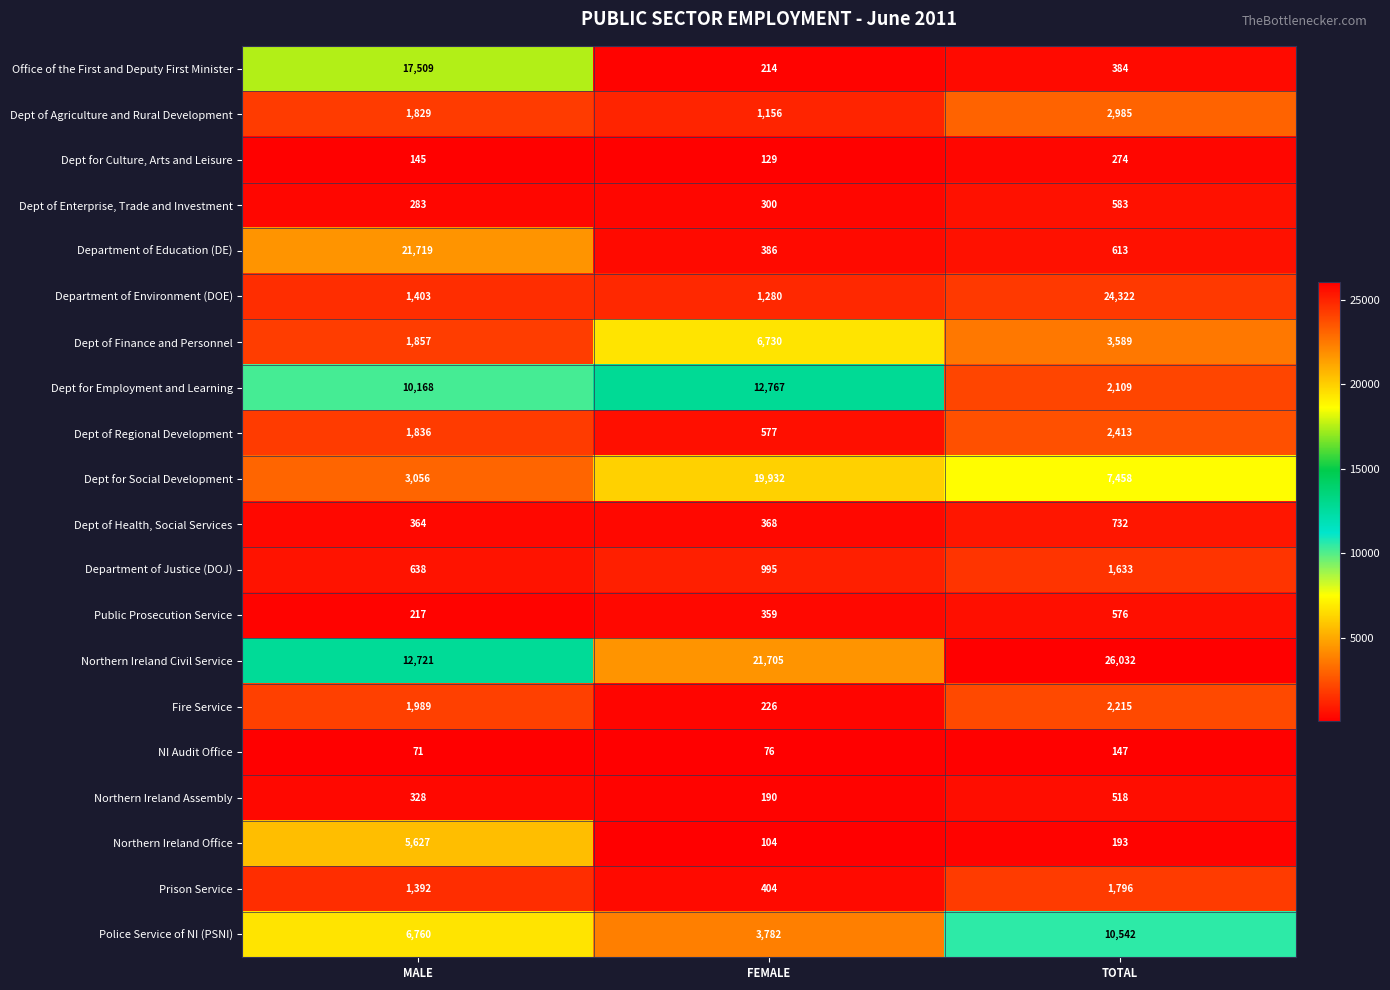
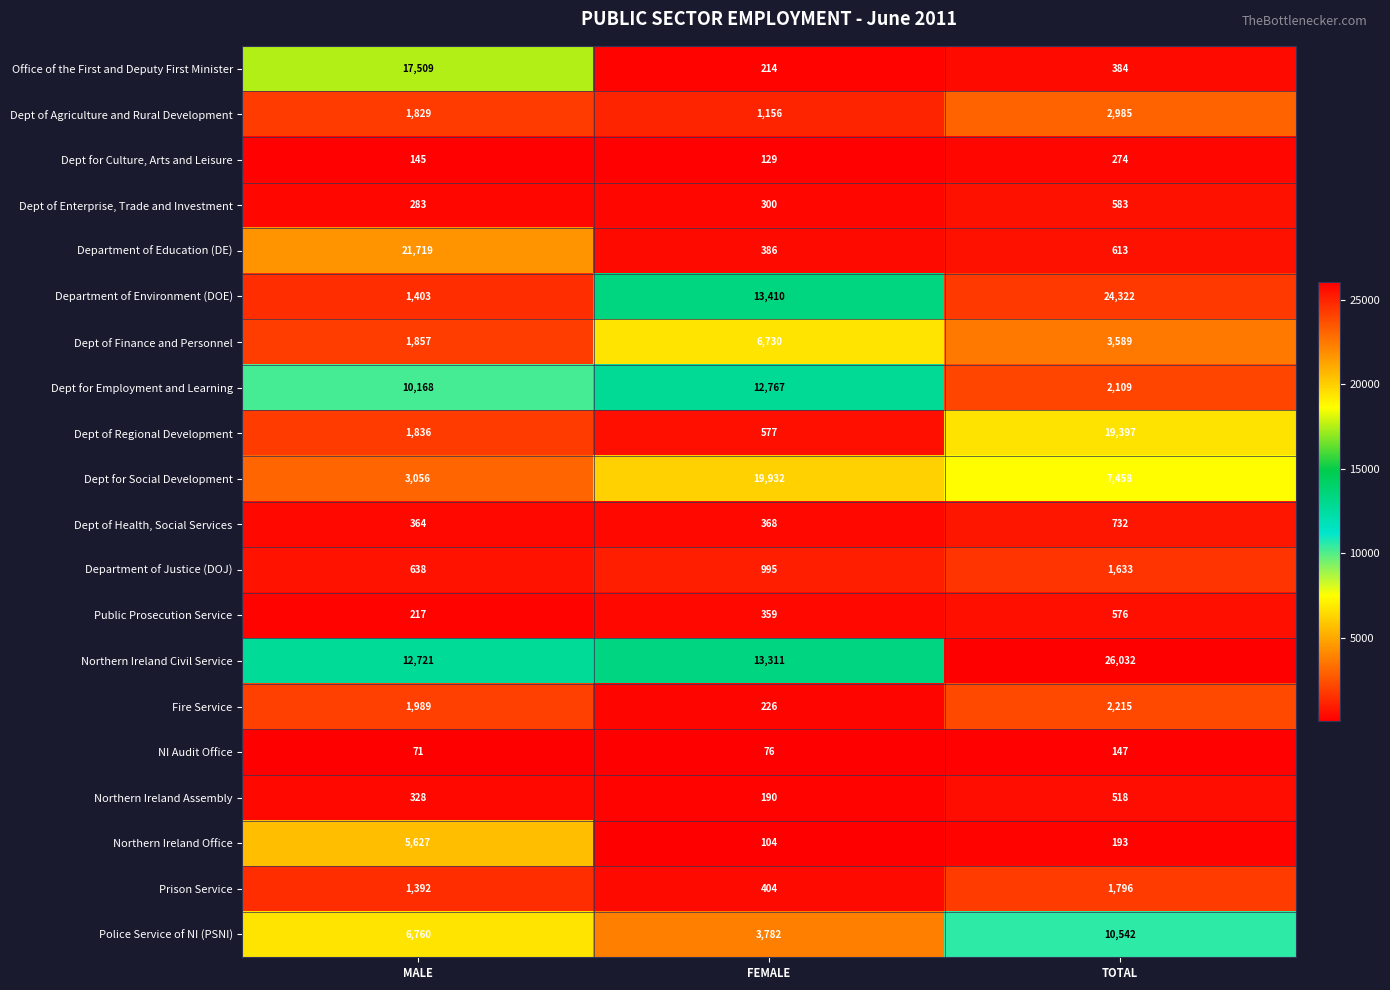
  {
    "Office of the First and Deputy First Minister": {
      "MALE": "17,509",
      "FEMALE": "214",
      "TOTAL": "384"
    },
    "Dept of Agriculture and Rural Development": {
      "MALE": "1,829",
      "FEMALE": "1,156",
      "TOTAL": "2,985"
    },
    "Dept for Culture, Arts and Leisure": {
      "MALE": "145",
      "FEMALE": "129",
      "TOTAL": "274"
    },
    "Dept of Enterprise, Trade and Investment": {
      "MALE": "283",
      "FEMALE": "300",
      "TOTAL": "583"
    },
    "Department of Education (DE)": {
      "MALE": "21,719",
      "FEMALE": "386",
      "TOTAL": "613"
    },
    "Department of Environment (DOE)": {
      "MALE": "1,403",
-     "FEMALE": "1,280",
+     "FEMALE": "13,410",
      "TOTAL": "24,322"
    },
    "Dept of Finance and Personnel": {
      "MALE": "1,857",
      "FEMALE": "6,730",
      "TOTAL": "3,589"
    },
    "Dept for Employment and Learning": {
      "MALE": "10,168",
      "FEMALE": "12,767",
      "TOTAL": "2,109"
    },
    "Dept of Regional Development": {
      "MALE": "1,836",
      "FEMALE": "577",
-     "TOTAL": "2,413"
+     "TOTAL": "19,397"
    },
    "Dept for Social Development": {
      "MALE": "3,056",
      "FEMALE": "19,932",
      "TOTAL": "7,458"
    },
    "Dept of Health, Social Services": {
      "MALE": "364",
      "FEMALE": "368",
      "TOTAL": "732"
    },
    "Department of Justice (DOJ)": {
      "MALE": "638",
      "FEMALE": "995",
      "TOTAL": "1,633"
    },
    "Public Prosecution Service": {
      "MALE": "217",
      "FEMALE": "359",
      "TOTAL": "576"
    },
    "Northern Ireland Civil Service": {
      "MALE": "12,721",
-     "FEMALE": "21,705",
+     "FEMALE": "13,311",
      "TOTAL": "26,032"
    },
    "Fire Service": {
      "MALE": "1,989",
      "FEMALE": "226",
      "TOTAL": "2,215"
    },
    "NI Audit Office": {
      "MALE": "71",
      "FEMALE": "76",
      "TOTAL": "147"
    },
    "Northern Ireland Assembly": {
      "MALE": "328",
      "FEMALE": "190",
      "TOTAL": "518"
    },
    "Northern Ireland Office": {
      "MALE": "5,627",
      "FEMALE": "104",
      "TOTAL": "193"
    },
    "Prison Service": {
      "MALE": "1,392",
      "FEMALE": "404",
      "TOTAL": "1,796"
    },
    "Police Service of NI (PSNI)": {
      "MALE": "6,760",
      "FEMALE": "3,782",
      "TOTAL": "10,542"
    }
  }
